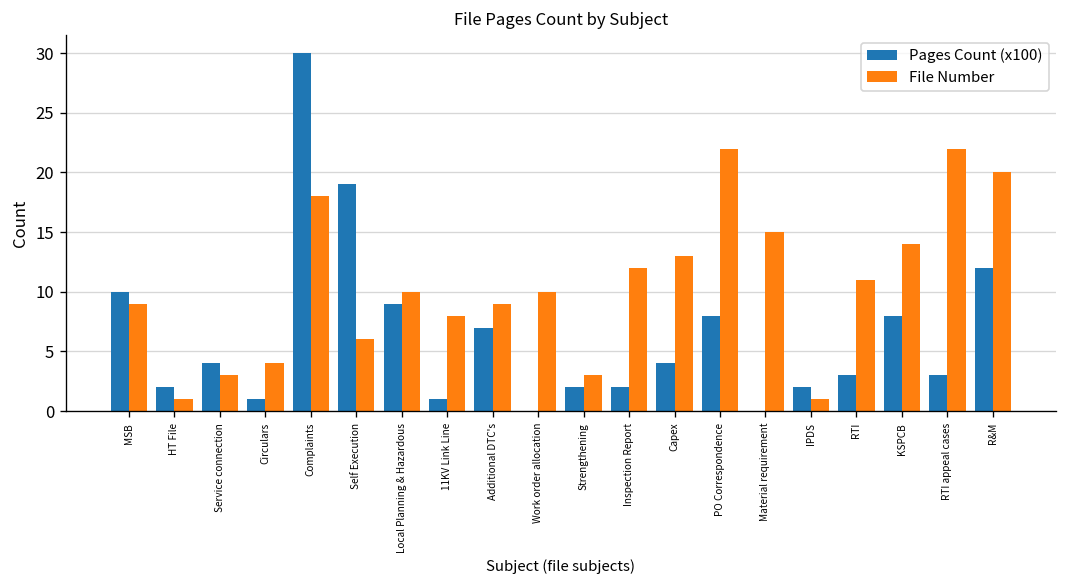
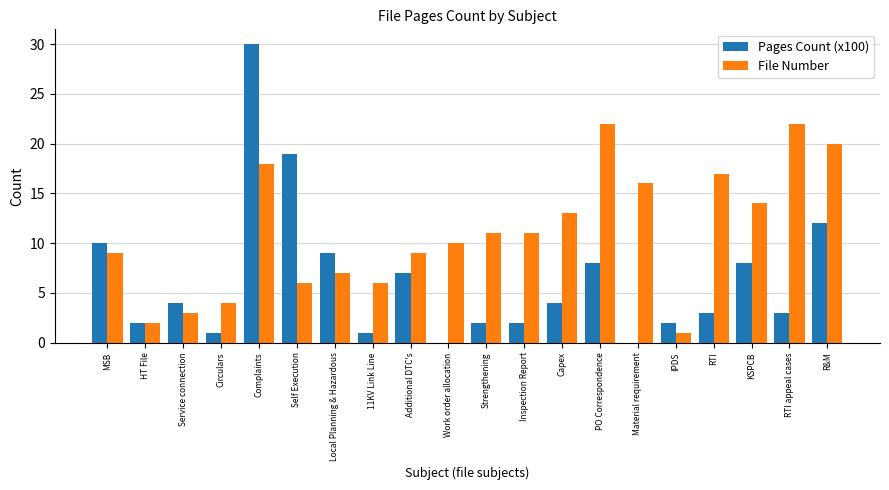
  {
    "Pages Count (x100)": {
      "MSB": 10,
      "HT File": 2,
      "Service connection": 4,
      "Circulars": 1,
      "Complaints": 30,
      "Self Execution": 19,
      "Local Planning & Hazardous": 9,
      "11KV Link Line": 1,
      "Additional DTC's": 7,
      "Work order allocation": 0,
      "Strengthening": 2,
      "Inspection Report": 2,
      "Capex": 4,
      "PO Correspondence": 8,
      "Material requirement": 0,
      "IPDS": 2,
      "RTI": 3,
      "KSPCB": 8,
      "RTI appeal cases": 3,
      "R&M": 12
    },
    "File Number": {
      "MSB": 9,
-     "HT File": 1,
+     "HT File": 2,
      "Service connection": 3,
      "Circulars": 4,
      "Complaints": 18,
      "Self Execution": 6,
-     "Local Planning & Hazardous": 10,
-     "11KV Link Line": 8,
+     "Local Planning & Hazardous": 7,
+     "11KV Link Line": 6,
      "Additional DTC's": 9,
      "Work order allocation": 10,
-     "Strengthening": 3,
-     "Inspection Report": 12,
+     "Strengthening": 11,
+     "Inspection Report": 11,
      "Capex": 13,
      "PO Correspondence": 22,
-     "Material requirement": 15,
+     "Material requirement": 16,
      "IPDS": 1,
-     "RTI": 11,
+     "RTI": 17,
      "KSPCB": 14,
      "RTI appeal cases": 22,
      "R&M": 20
    }
  }
